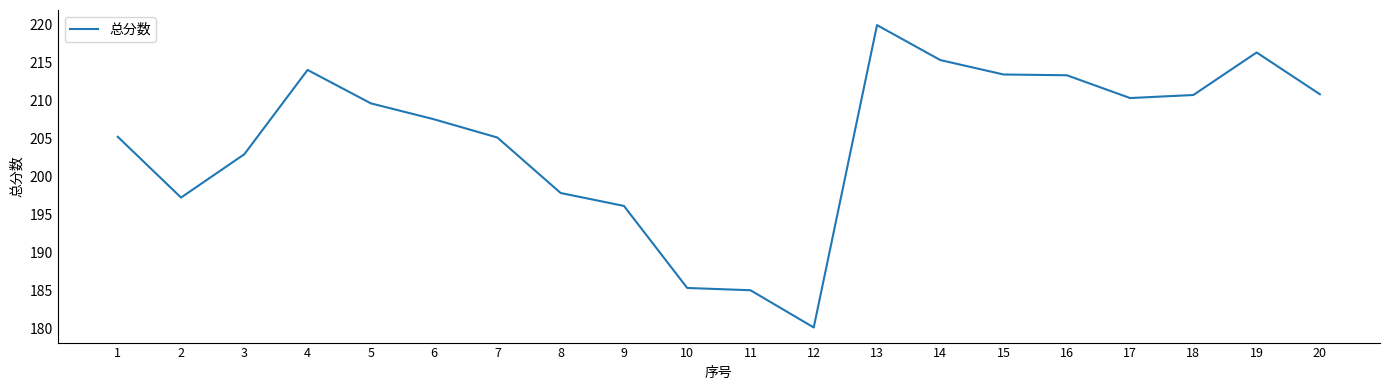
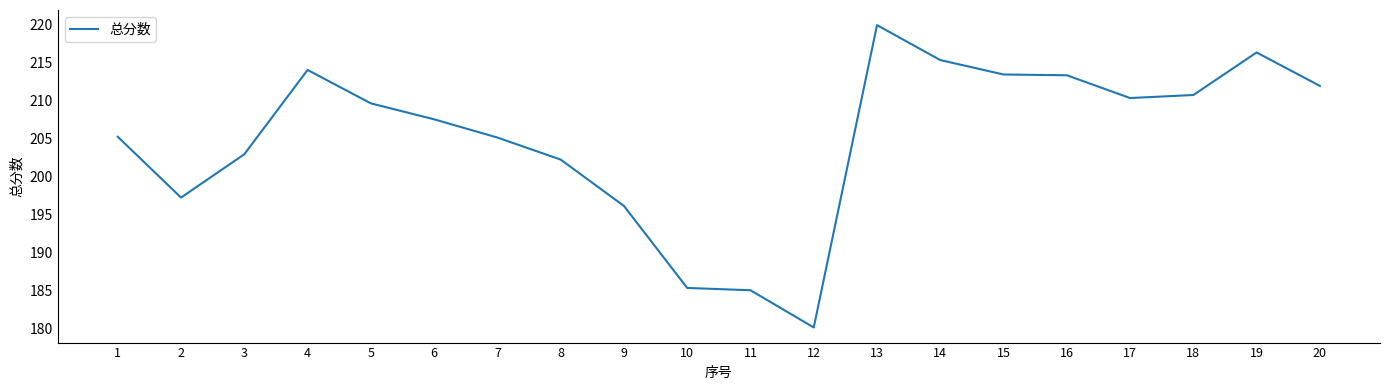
  {
    "1": 205,
    "2": 197,
    "3": 203,
    "4": 214,
    "5": 210,
    "6": 208,
    "7": 205,
-   "8": 198,
+   "8": 202,
    "9": 196,
    "10": 185,
    "11": 185,
    "12": 180,
    "13": 220,
    "14": 215,
    "15": 213,
    "16": 213,
    "17": 210,
    "18": 211,
    "19": 216,
-   "20": 211
+   "20": 212
  }
